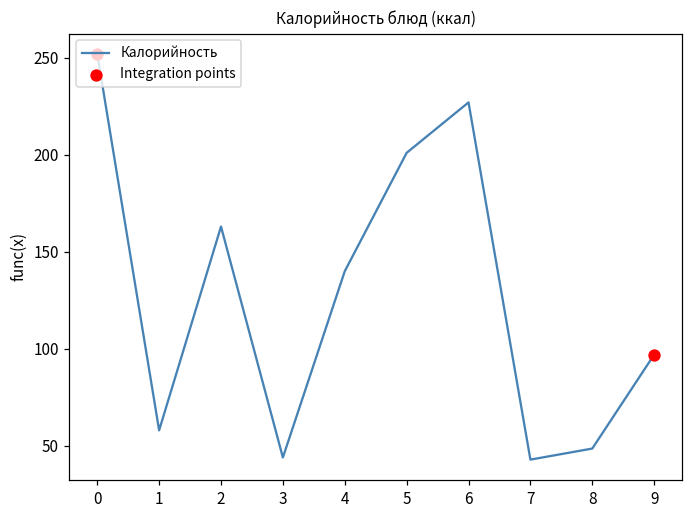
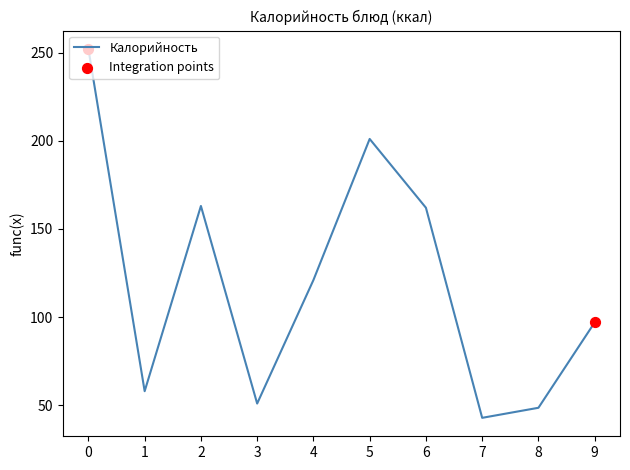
  {
    "Калорийность": {
      "1": 58,
      "2": 163,
-     "3": 44,
-     "4": 140,
+     "3": 51,
+     "4": 121,
      "5": 201,
-     "6": 227,
+     "6": 162,
      "7": 43,
      "8": 49
    }
  }
